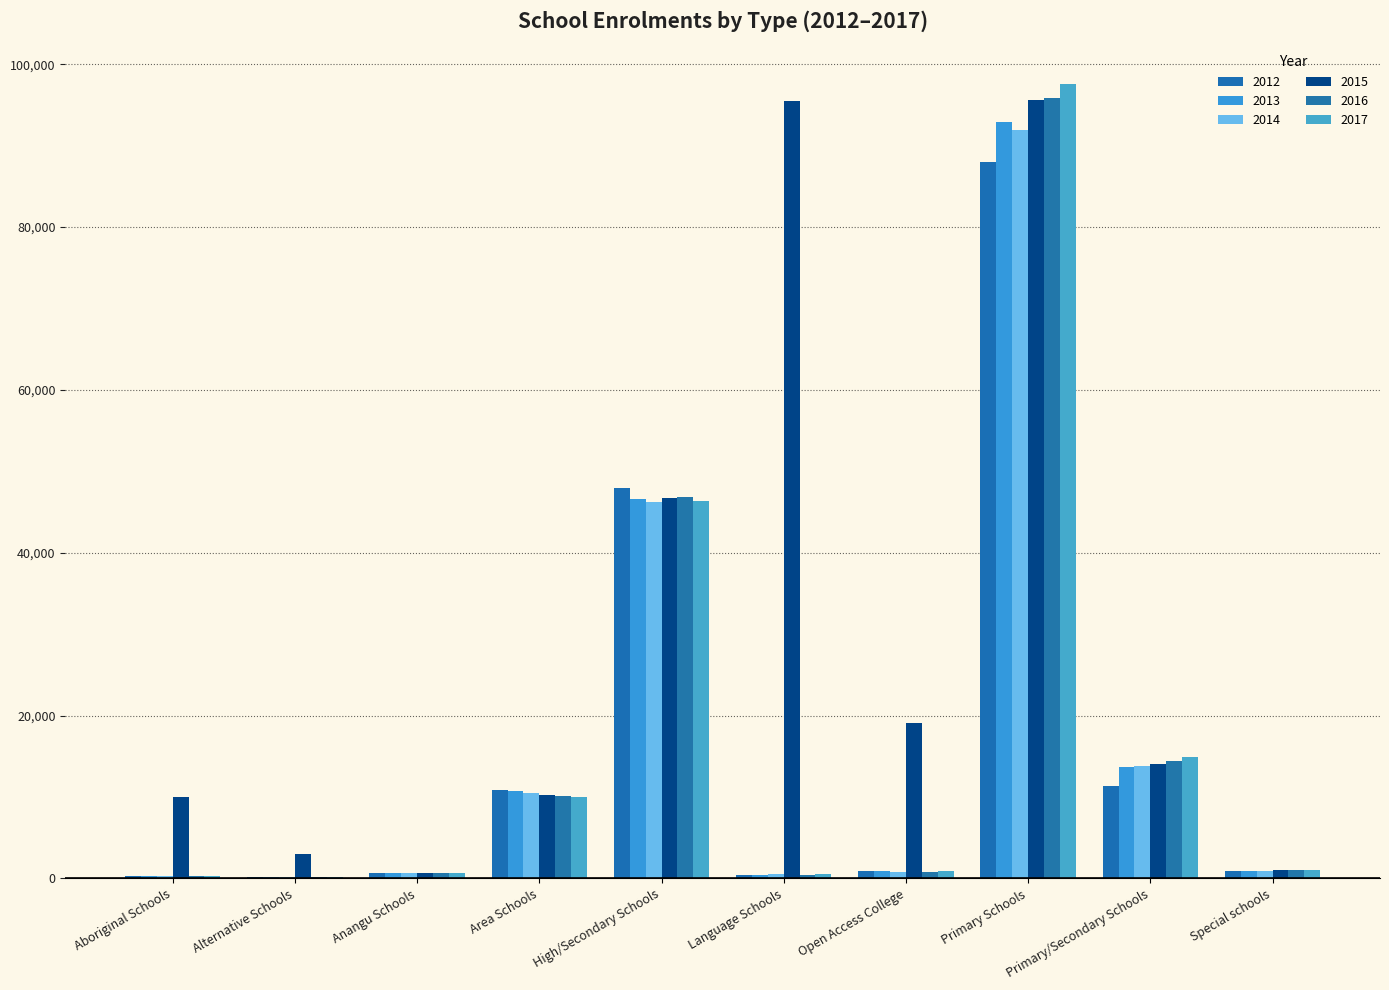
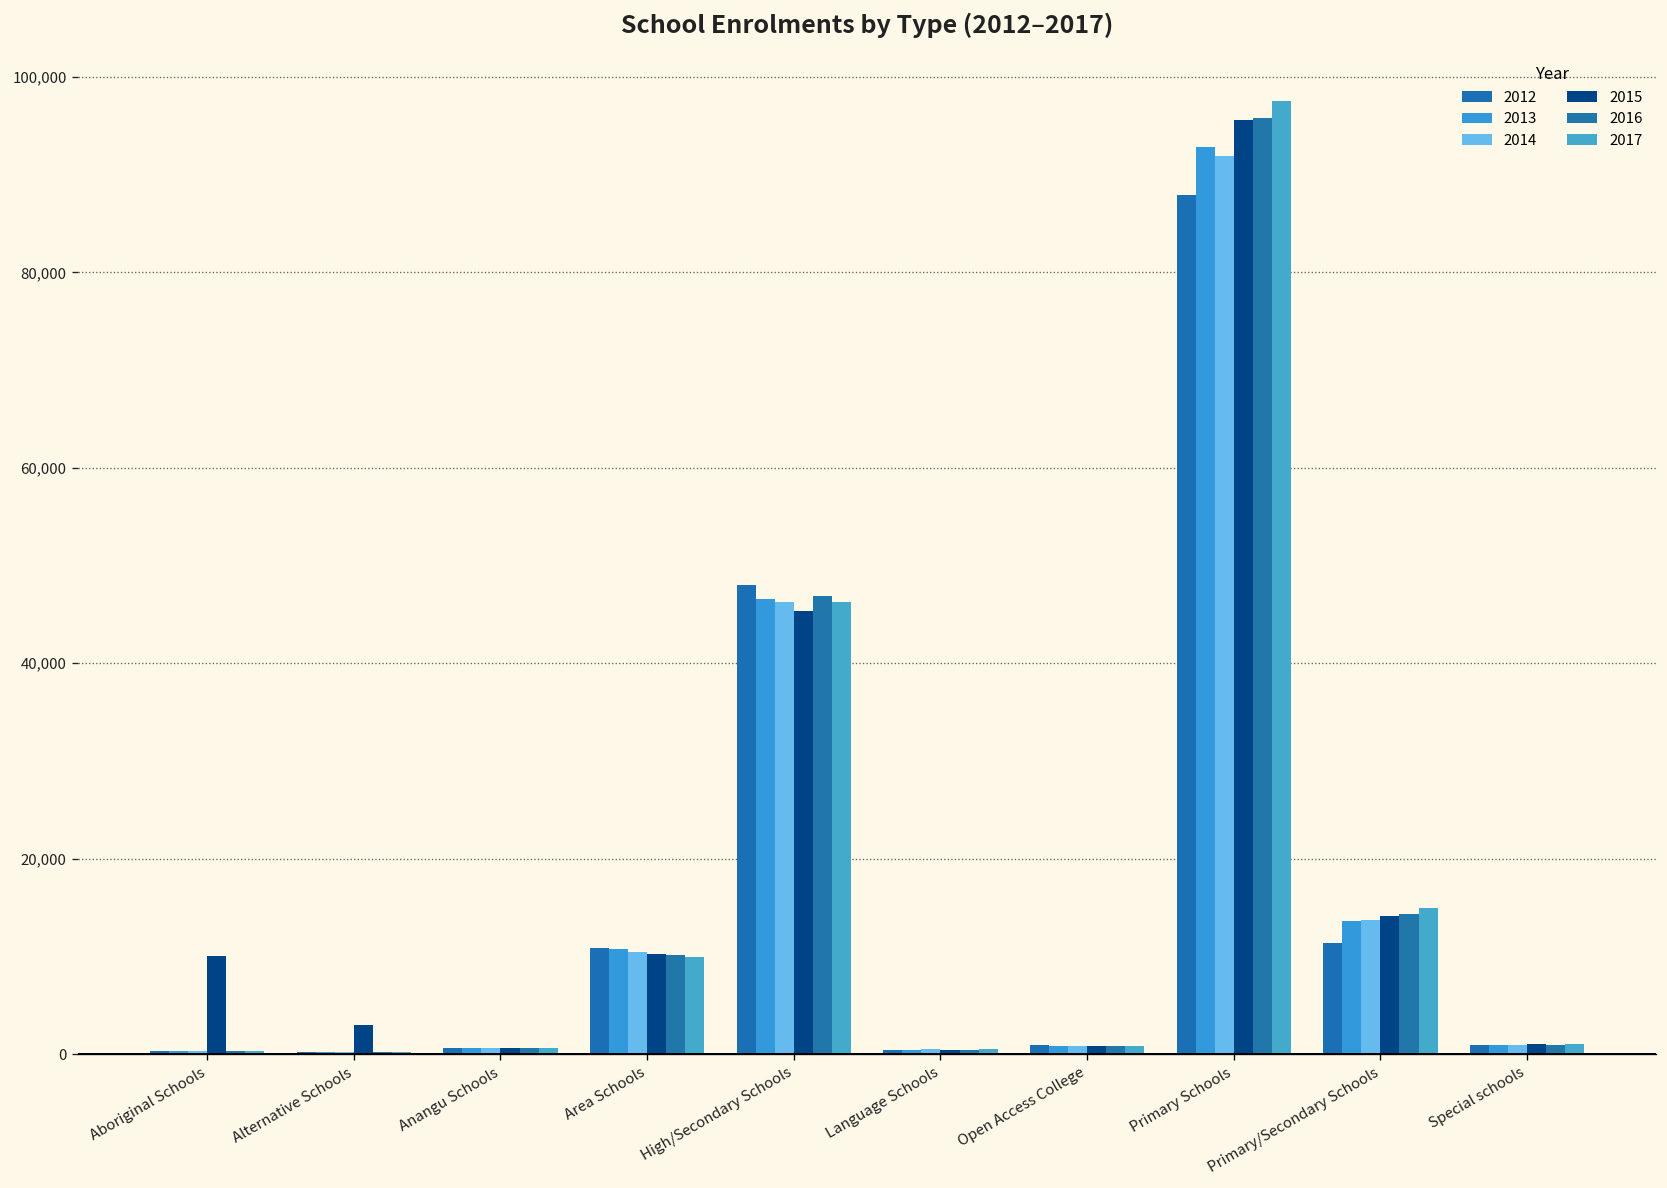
  {
    "2015": {
      "Aboriginal Schools": "10,000",
      "Alternative Schools": "3,000",
      "Anangu Schools": "1,000",
      "Area Schools": "10,000",
-     "High/Secondary Schools": "47,000",
-     "Language Schools": "96,000",
-     "Open Access College": "19,000",
+     "High/Secondary Schools": "45,000",
+     "Language Schools": "0",
+     "Open Access College": "1,000",
      "Primary Schools": "96,000",
      "Primary/Secondary Schools": "14,000",
      "Special schools": "1,000"
    }
  }
